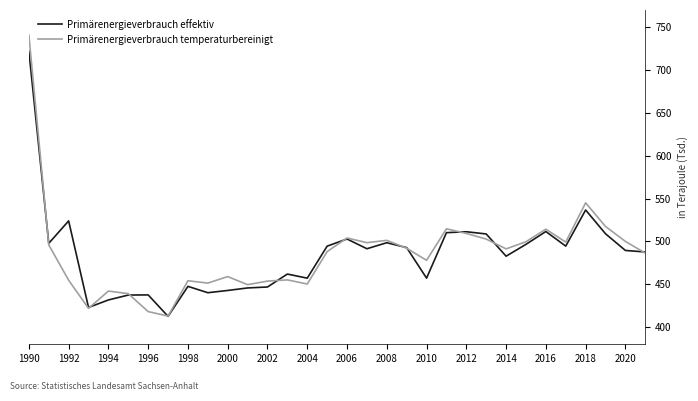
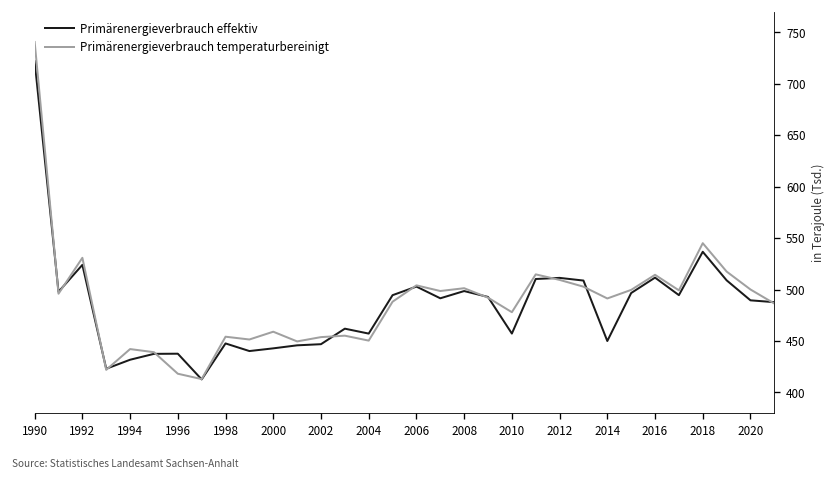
  {
    "Primärenergieverbrauch effektiv": {
      "1990": 720,
      "1992": 520,
      "1994": 430,
      "1996": 440,
      "1998": 450,
      "2000": 440,
      "2002": 450,
      "2004": 460,
      "2010": 460,
-     "2014": 480,
+     "2014": 450,
      "2018": 540,
      "2020": 490
    },
    "Primärenergieverbrauch temperaturbereinigt": {
      "1990": 740,
-     "1992": 450,
+     "1992": 530,
      "1994": 440,
      "1996": 420,
      "1998": 450,
      "2000": 460,
      "2002": 450,
      "2004": 450,
      "2010": 480,
      "2014": 490,
      "2018": 550,
      "2020": 500
    }
  }
